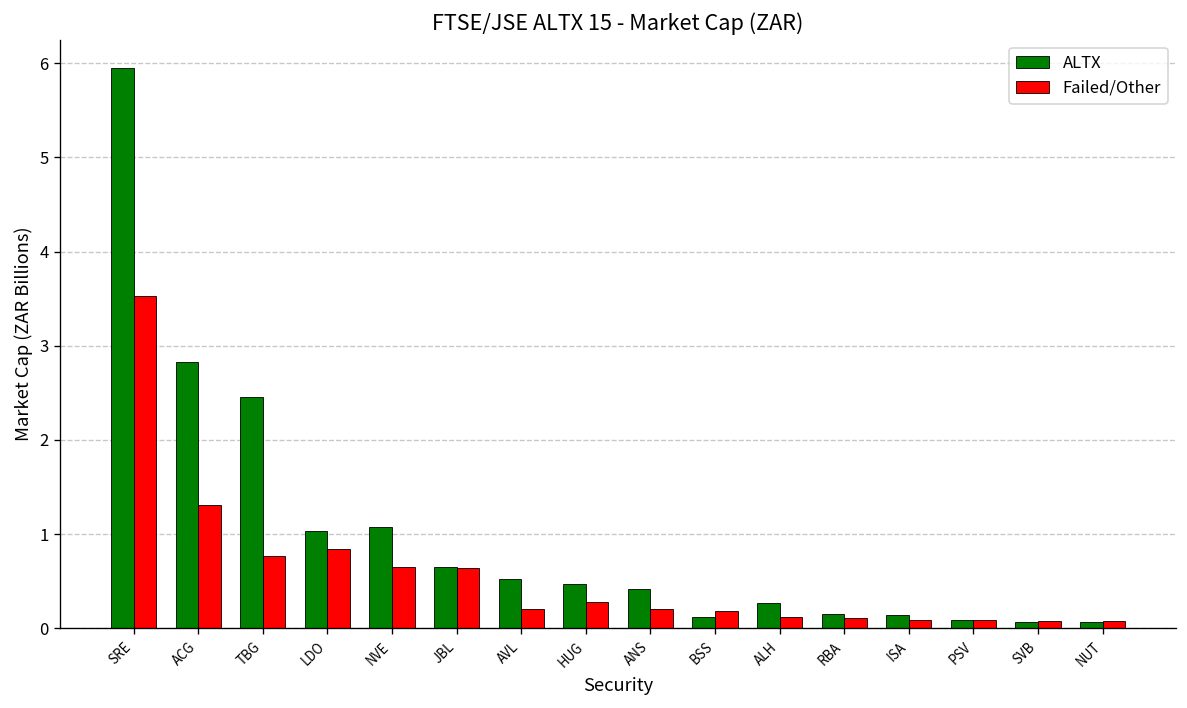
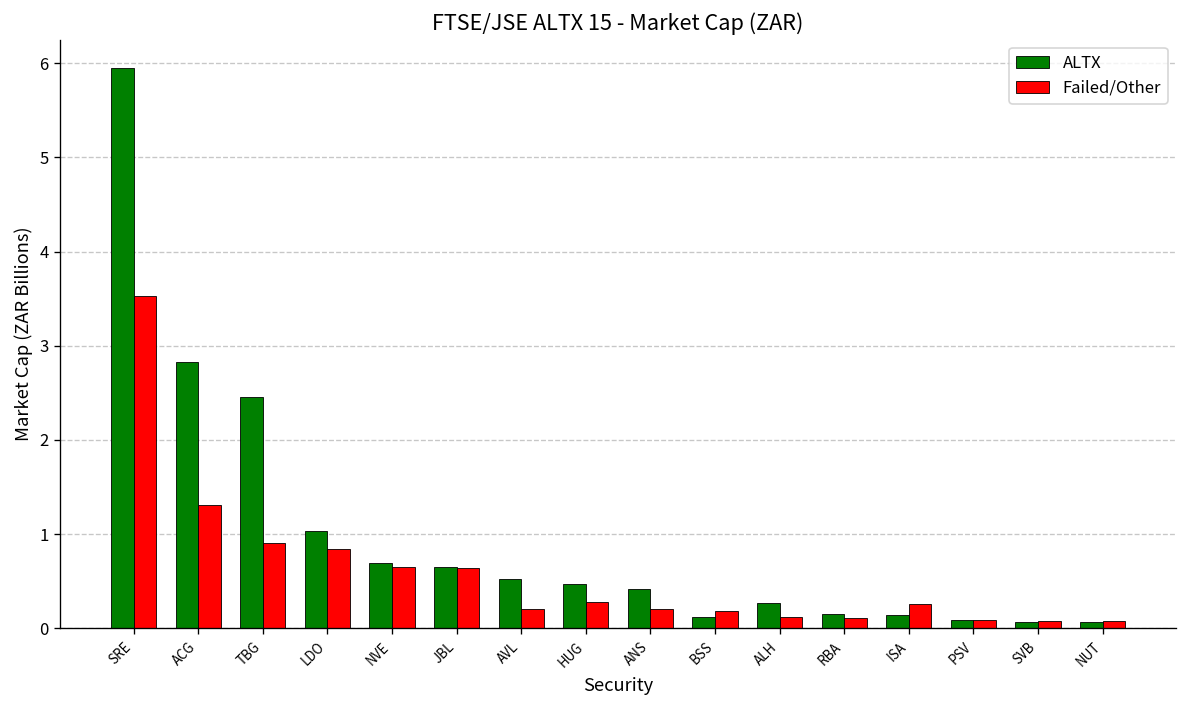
  {
    "ALTX": {
      "SRE": 6.0,
      "ACG": 2.8,
      "TBG": 2.5,
      "LDO": 1.0,
-     "NVE": 1.1,
+     "NVE": 0.7,
      "JBL": 0.6,
      "AVL": 0.5,
      "HUG": 0.5,
      "ANS": 0.4,
      "BSS": 0.1,
      "ALH": 0.3,
      "RBA": 0.2,
      "ISA": 0.1,
      "PSV": 0.1,
      "SVB": 0.1,
      "NUT": 0.1
    },
    "Failed/Other": {
      "SRE": 3.5,
      "ACG": 1.3,
-     "TBG": 0.8,
+     "TBG": 0.9,
      "LDO": 0.8,
      "NVE": 0.7,
      "JBL": 0.6,
      "AVL": 0.2,
      "HUG": 0.3,
      "ANS": 0.2,
      "BSS": 0.2,
      "ALH": 0.1,
      "RBA": 0.1,
-     "ISA": 0.1,
+     "ISA": 0.3,
      "PSV": 0.1,
      "SVB": 0.1,
      "NUT": 0.1
    }
  }
